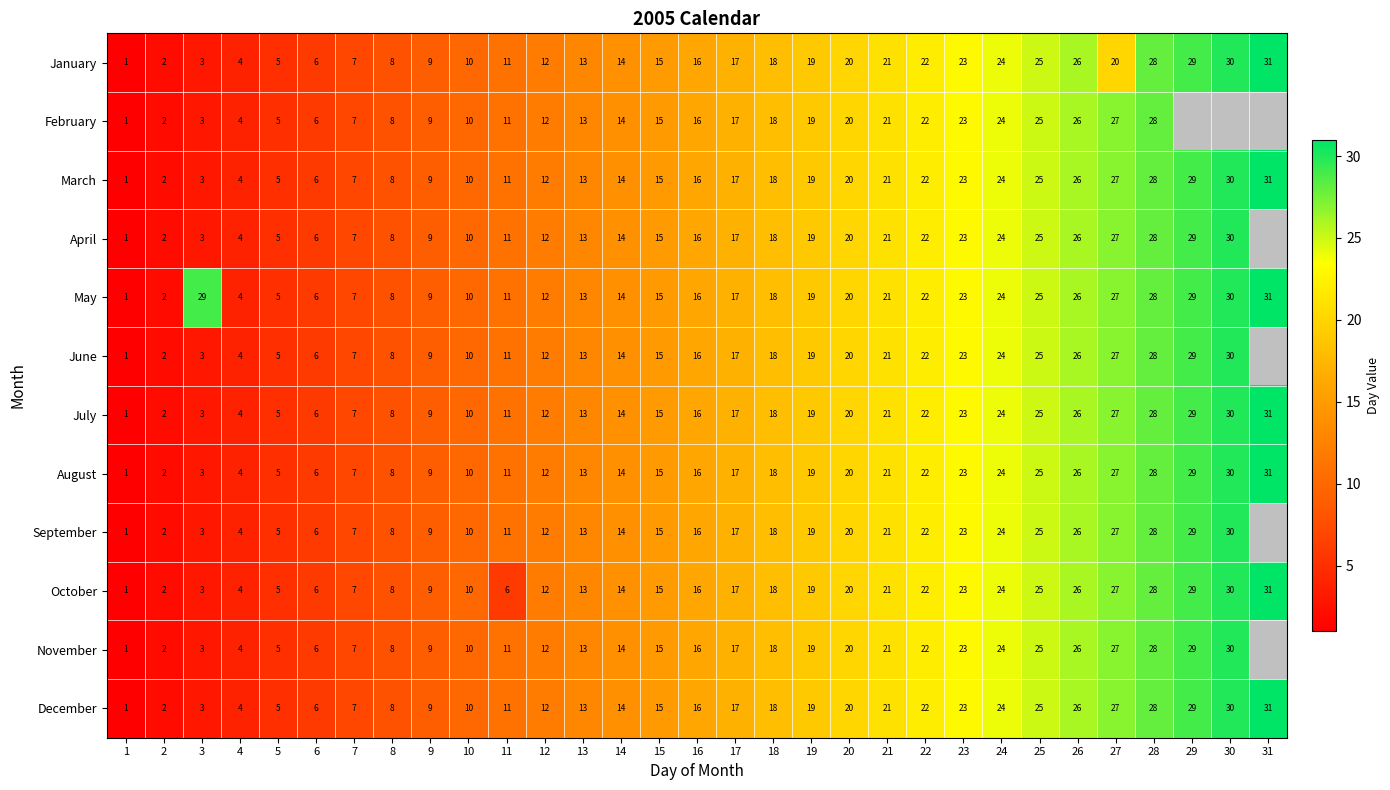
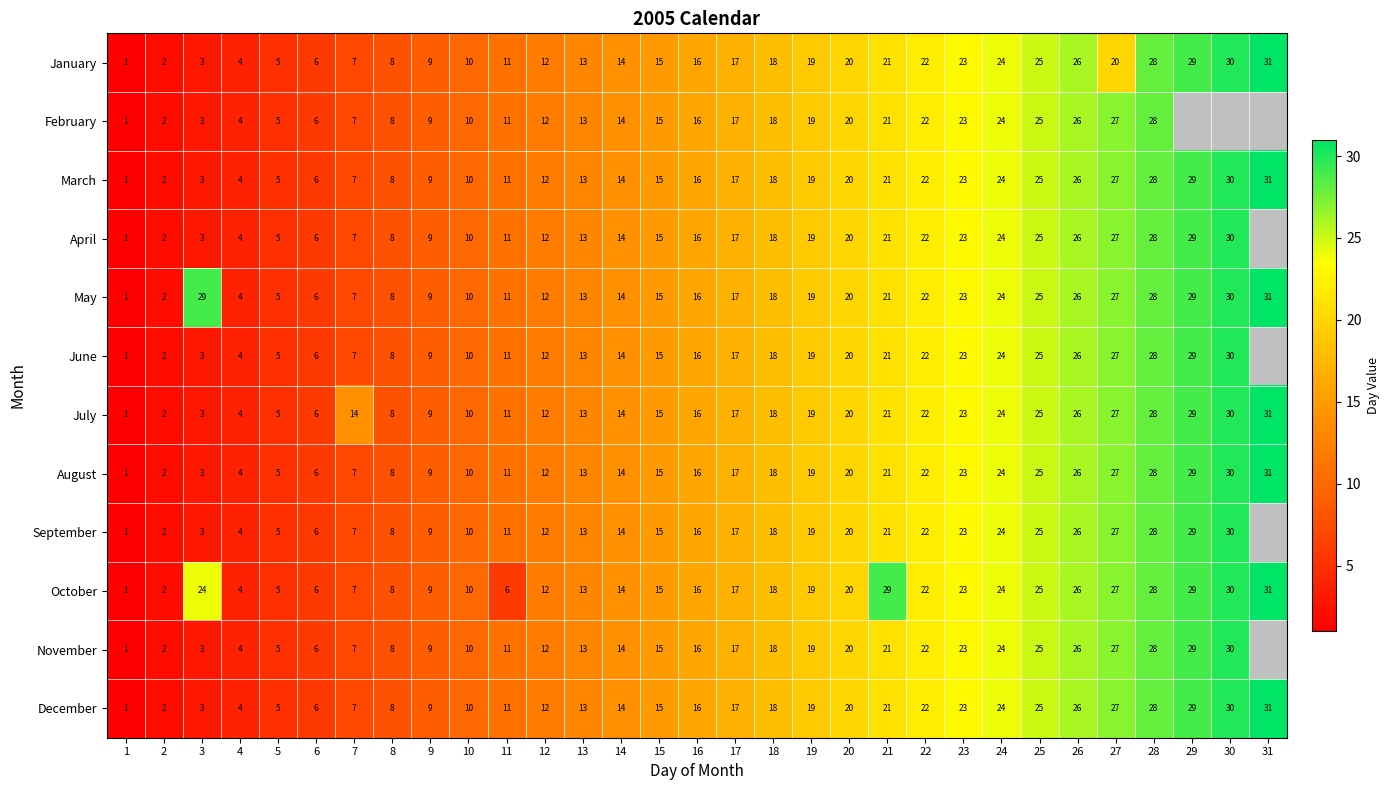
  {
    "July": {
      "1": 1,
      "2": 2,
      "3": 3,
      "4": 4,
      "5": 5,
      "6": 6,
-     "7": 7,
+     "7": 14,
      "8": 8,
      "9": 9,
      "10": 10,
      "11": 11,
      "12": 12,
      "13": 13,
      "14": 14,
      "15": 15,
      "16": 16,
      "17": 17,
      "18": 18,
      "19": 19,
      "20": 20,
      "21": 21,
      "22": 22,
      "23": 23,
      "24": 24,
      "25": 25,
      "26": 26,
      "27": 27,
      "28": 28,
      "29": 29,
      "30": 30,
      "31": 31
    },
    "October": {
      "1": 1,
      "2": 2,
-     "3": 3,
+     "3": 24,
      "4": 4,
      "5": 5,
      "6": 6,
      "7": 7,
      "8": 8,
      "9": 9,
      "10": 10,
      "11": 6,
      "12": 12,
      "13": 13,
      "14": 14,
      "15": 15,
      "16": 16,
      "17": 17,
      "18": 18,
      "19": 19,
      "20": 20,
-     "21": 21,
+     "21": 29,
      "22": 22,
      "23": 23,
      "24": 24,
      "25": 25,
      "26": 26,
      "27": 27,
      "28": 28,
      "29": 29,
      "30": 30,
      "31": 31
    }
  }
